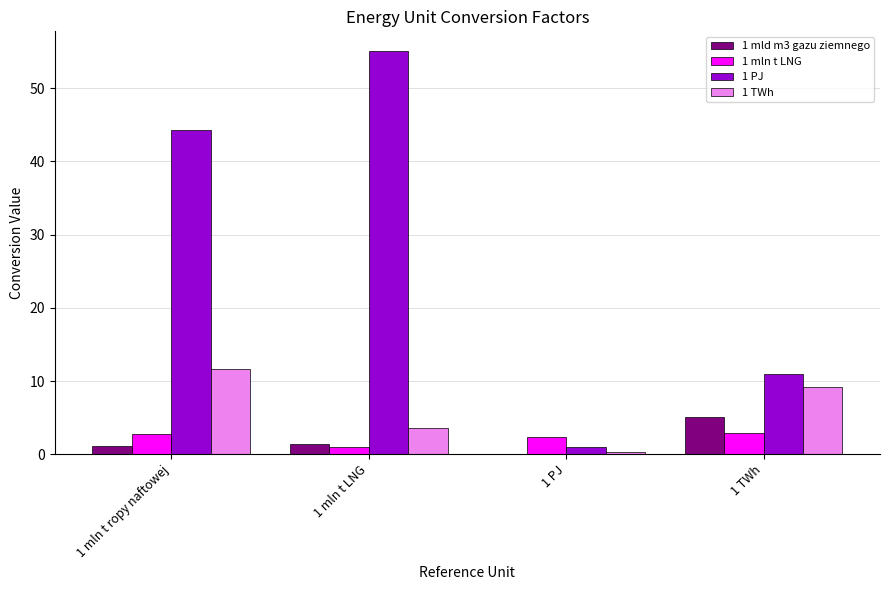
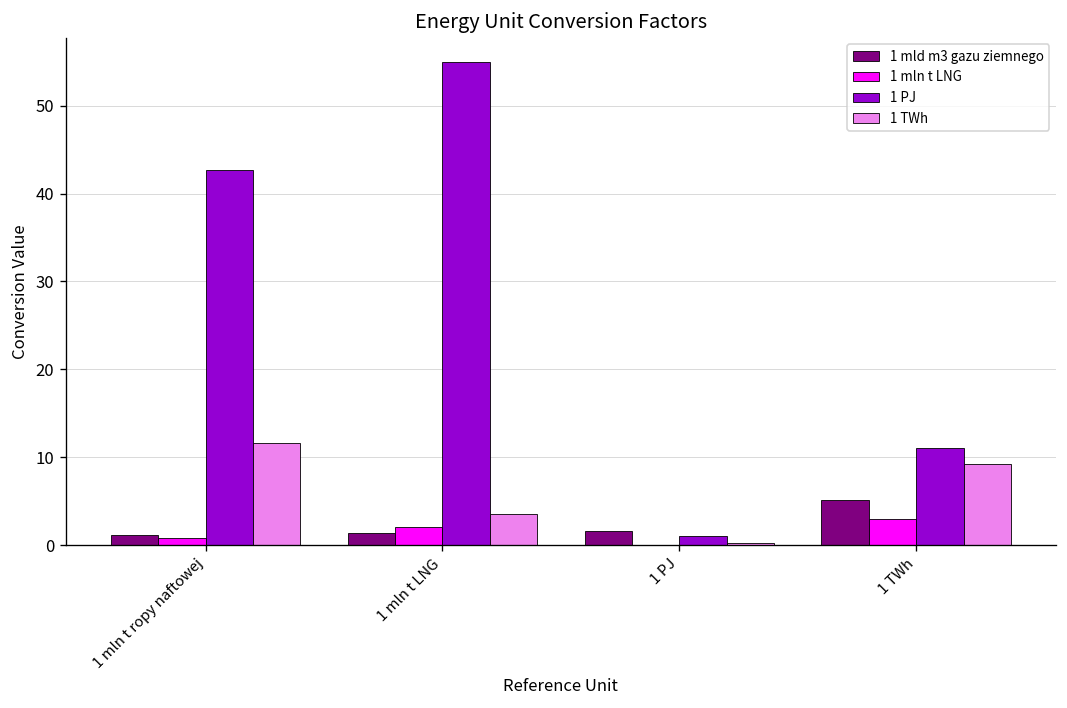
  {
    "1 mld m3 gazu ziemnego": {
      "1 mln t ropy naftowej": 1,
      "1 mln t LNG": 1,
-     "1 PJ": 0,
+     "1 PJ": 2,
      "1 TWh": 5
    },
    "1 mln t LNG": {
-     "1 mln t ropy naftowej": 3,
-     "1 mln t LNG": 1,
-     "1 PJ": 2,
+     "1 mln t ropy naftowej": 1,
+     "1 mln t LNG": 2,
+     "1 PJ": 0,
      "1 TWh": 3
    },
    "1 PJ": {
-     "1 mln t ropy naftowej": 44,
+     "1 mln t ropy naftowej": 43,
      "1 mln t LNG": 55,
      "1 PJ": 1,
      "1 TWh": 11
    },
    "1 TWh": {
      "1 mln t ropy naftowej": 12,
      "1 mln t LNG": 4,
      "1 TWh": 9
    }
  }
